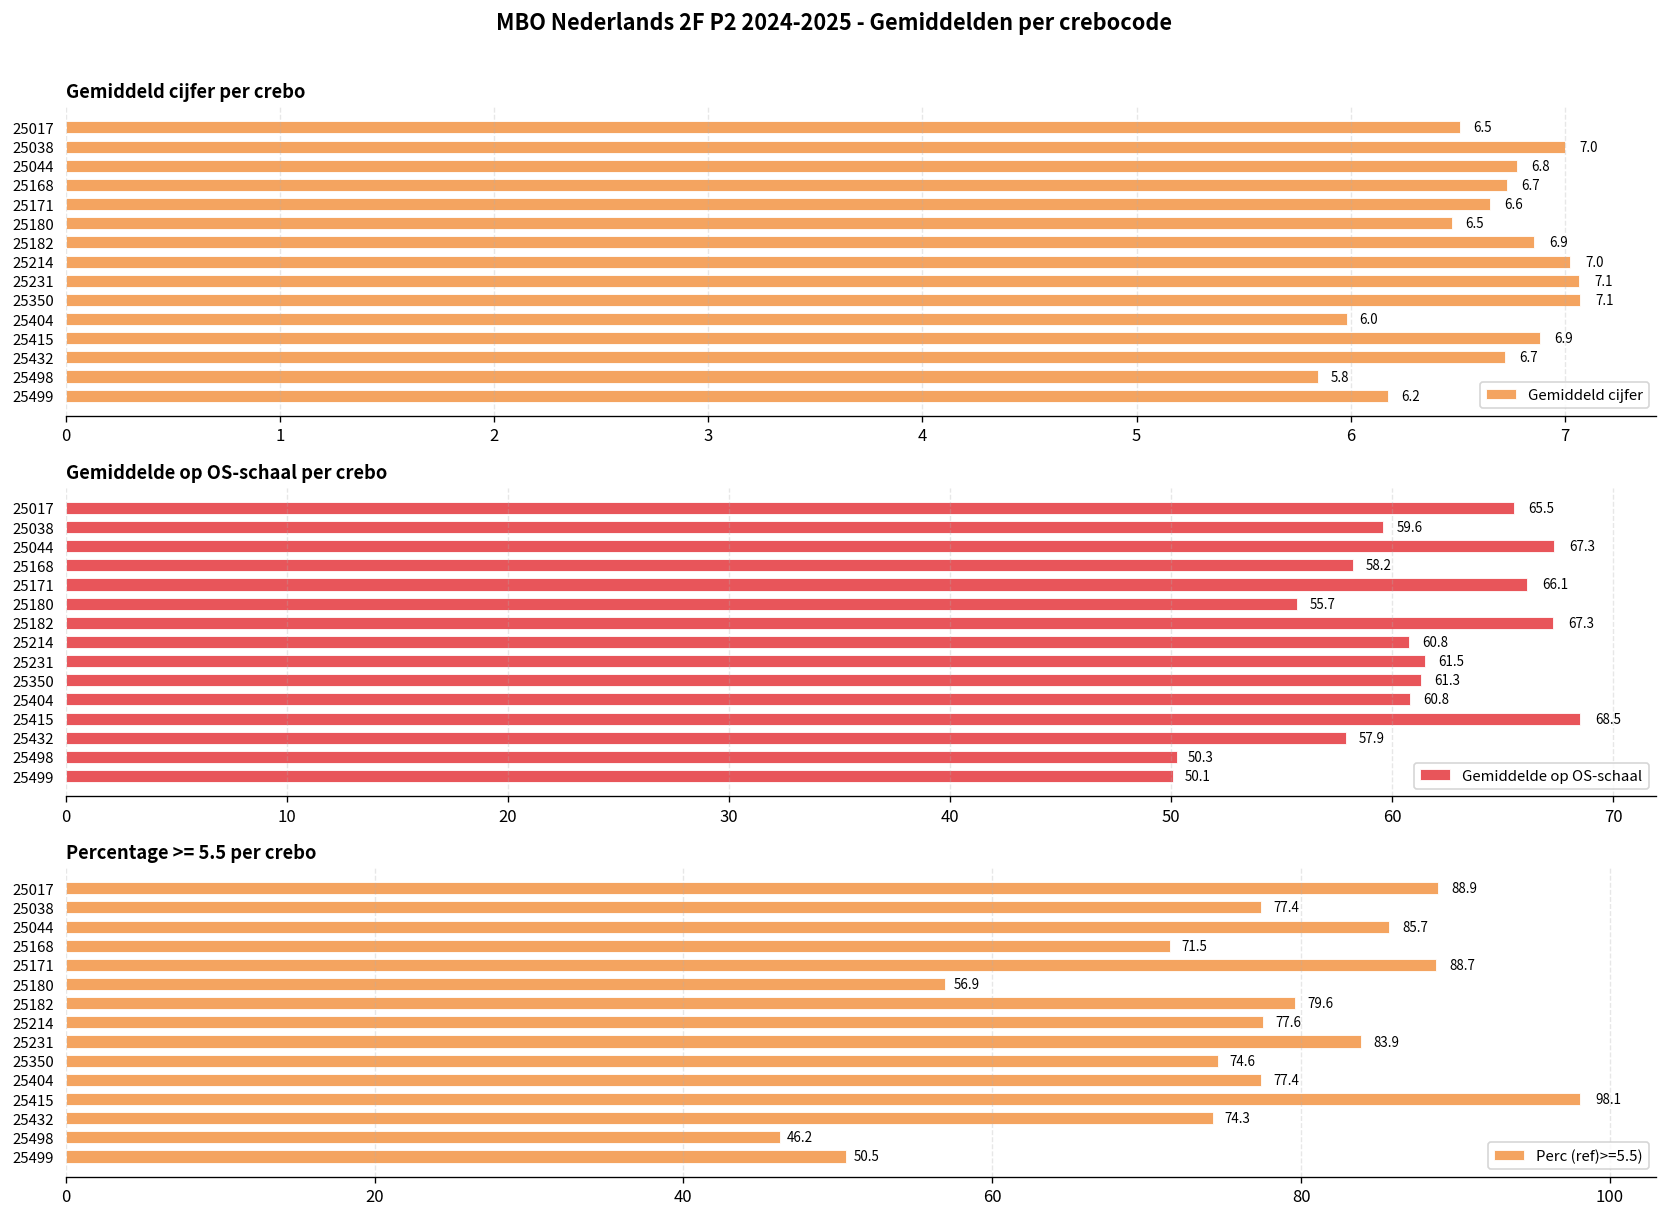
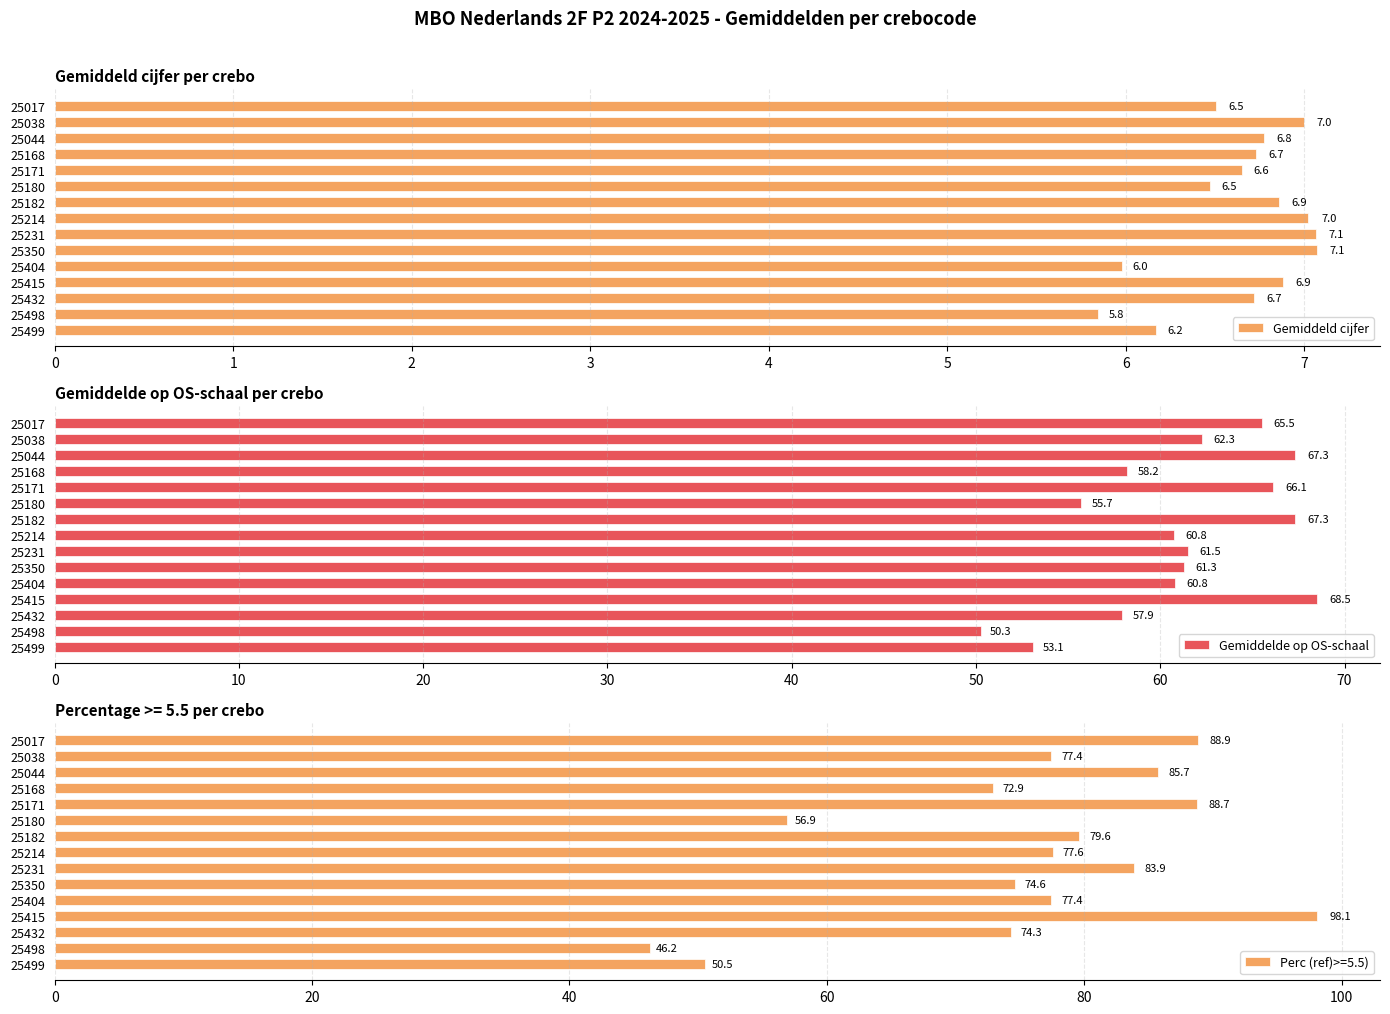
  {
    "Gemiddeld cijfer per crebo": {
      "25017": 6.5,
      "25038": 7.0,
      "25044": 6.8,
      "25168": 6.7,
      "25171": 6.6,
      "25180": 6.5,
      "25182": 6.9,
      "25214": 7.0,
      "25231": 7.1,
      "25350": 7.1,
      "25404": 6.0,
      "25415": 6.9,
      "25432": 6.7,
      "25498": 5.8,
      "25499": 6.2
    },
    "Gemiddelde op OS-schaal per crebo": {
      "25017": 65.5,
-     "25038": 59.6,
+     "25038": 62.3,
      "25044": 67.3,
      "25168": 58.2,
      "25171": 66.1,
      "25180": 55.7,
      "25182": 67.3,
      "25214": 60.8,
      "25231": 61.5,
      "25350": 61.3,
      "25404": 60.8,
      "25415": 68.5,
      "25432": 57.9,
      "25498": 50.3,
-     "25499": 50.1
+     "25499": 53.1
    },
    "Percentage >= 5.5 per crebo": {
      "25017": 88.9,
      "25038": 77.4,
      "25044": 85.7,
-     "25168": 71.5,
+     "25168": 72.9,
      "25171": 88.7,
      "25180": 56.9,
      "25182": 79.6,
      "25214": 77.6,
      "25231": 83.9,
      "25350": 74.6,
      "25404": 77.4,
      "25415": 98.1,
      "25432": 74.3,
      "25498": 46.2,
      "25499": 50.5
    }
  }
